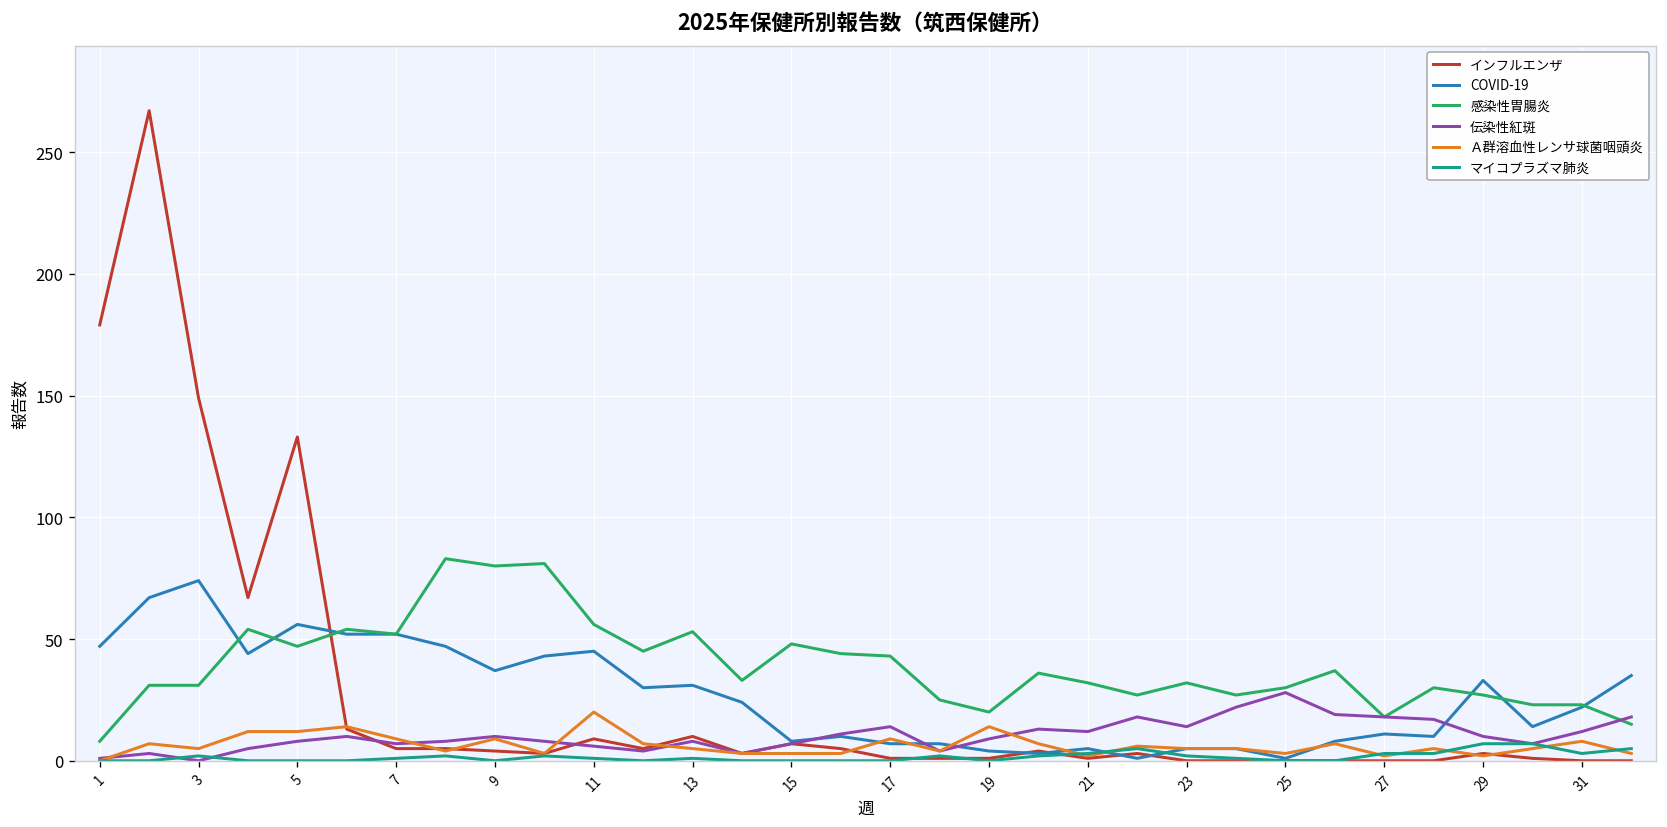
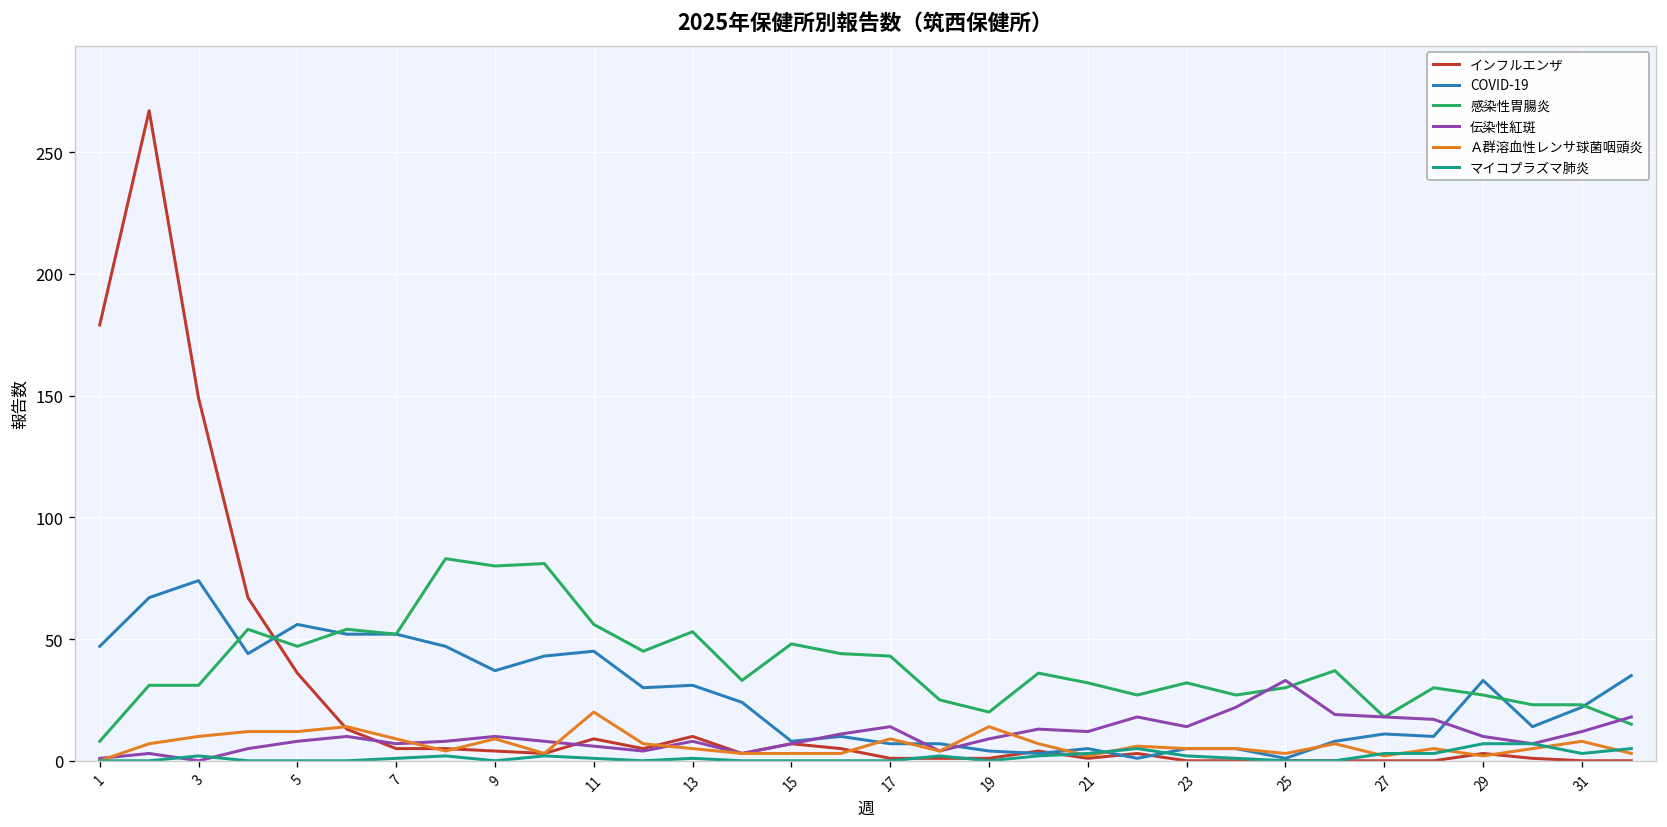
  {
    "インフルエンザ": {
      "1": 179,
      "3": 149,
-     "5": 133,
+     "5": 36,
      "7": 5,
      "9": 4,
      "11": 9,
      "13": 10,
      "23": 0,
      "27": 0,
      "31": 0
    },
    "COVID-19": {
      "1": 47,
      "3": 74,
      "5": 56,
      "9": 37,
      "11": 45,
      "13": 31,
      "17": 7,
      "19": 4,
      "21": 5,
      "27": 11,
      "29": 33
    },
    "伝染性紅斑": {
      "3": 0,
      "5": 8,
      "7": 7,
      "11": 6,
      "13": 8,
      "17": 14,
      "19": 9,
      "21": 12,
      "23": 14,
-     "25": 28,
+     "25": 33,
      "29": 10,
      "31": 12
    },
    "Ａ群溶血性レンサ球菌咽頭炎": {
-     "3": 5,
+     "3": 10,
      "5": 12,
      "7": 9,
      "11": 20,
      "13": 5,
      "15": 3,
      "17": 9,
      "19": 14,
      "25": 3,
      "31": 8
    }
  }
